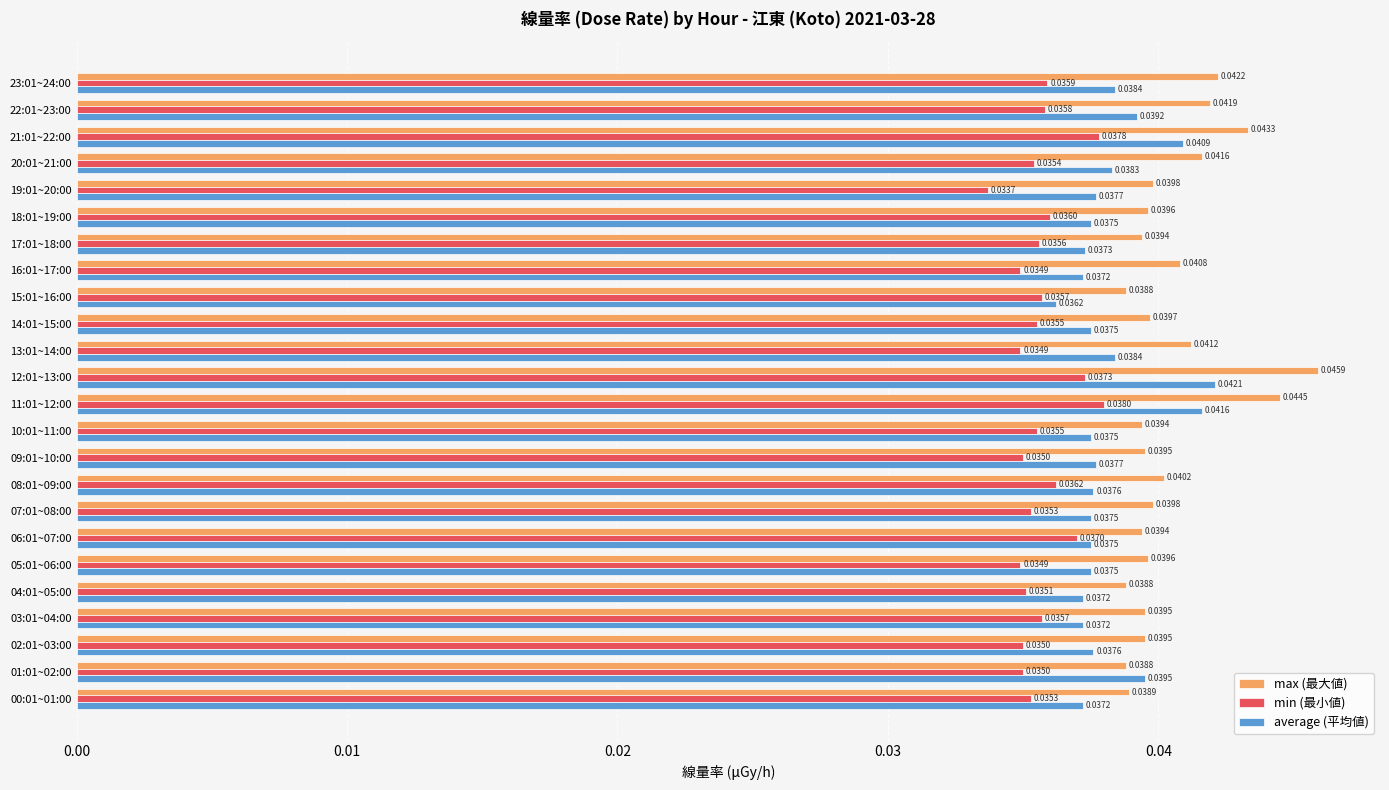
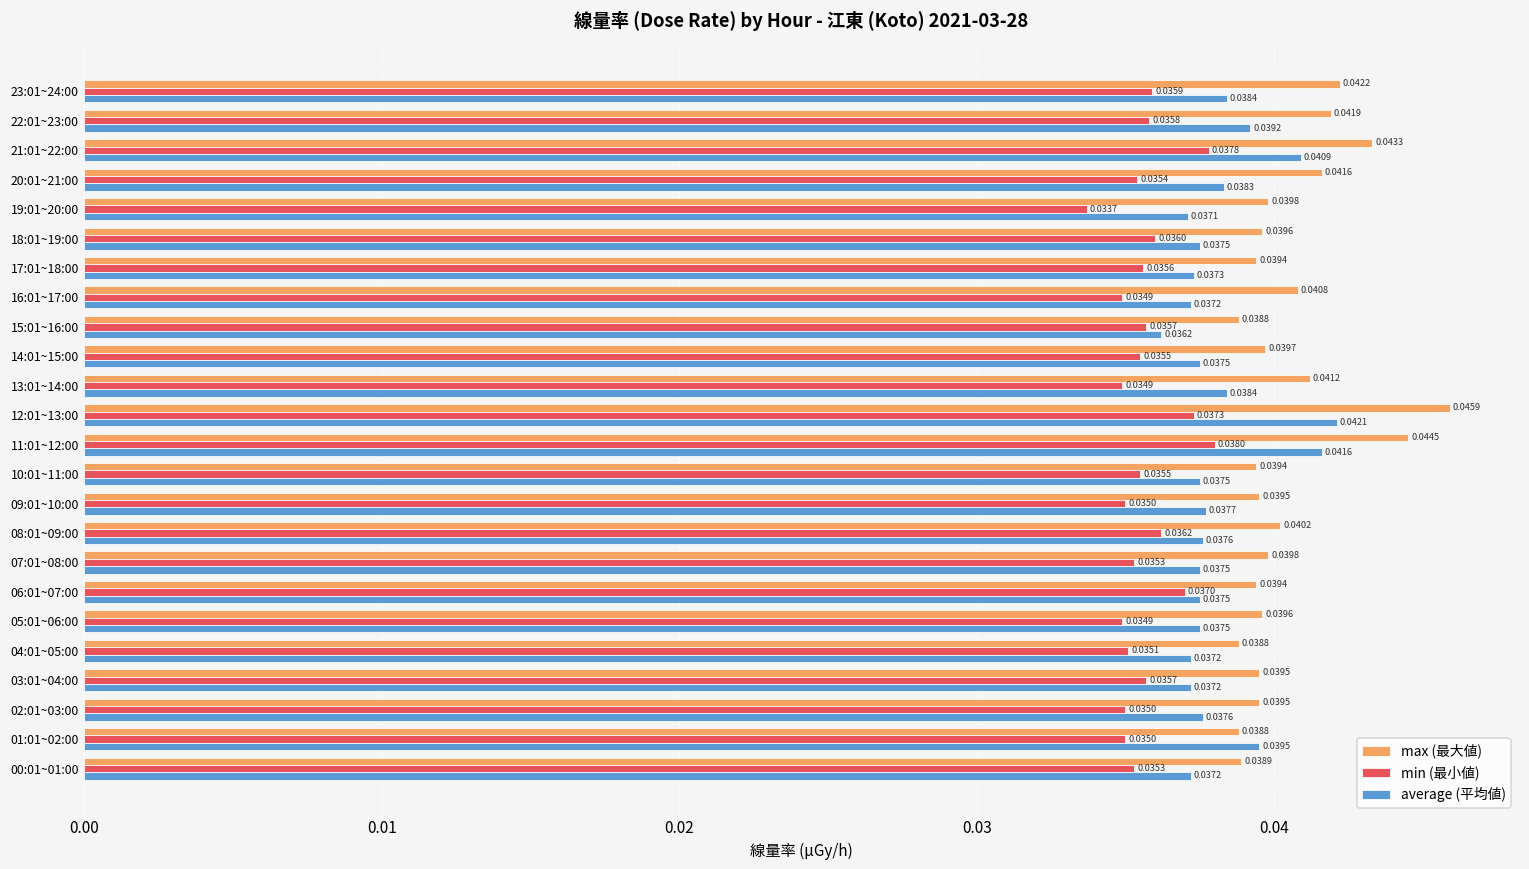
  {
    "max (最大値)": {
      "23:01~24:00": 0.0422,
      "22:01~23:00": 0.0419,
      "21:01~22:00": 0.0433,
      "20:01~21:00": 0.0416,
      "19:01~20:00": 0.0398,
      "18:01~19:00": 0.0396,
      "17:01~18:00": 0.0394,
      "16:01~17:00": 0.0408,
      "15:01~16:00": 0.0388,
      "14:01~15:00": 0.0397,
      "13:01~14:00": 0.0412,
      "12:01~13:00": 0.0459,
      "11:01~12:00": 0.0445,
      "10:01~11:00": 0.0394,
      "09:01~10:00": 0.0395,
      "08:01~09:00": 0.0402,
      "07:01~08:00": 0.0398,
      "06:01~07:00": 0.0394,
      "05:01~06:00": 0.0396,
      "04:01~05:00": 0.0388,
      "03:01~04:00": 0.0395,
      "02:01~03:00": 0.0395,
      "01:01~02:00": 0.0388,
      "00:01~01:00": 0.0389
    },
    "min (最小値)": {
      "23:01~24:00": 0.0359,
      "22:01~23:00": 0.0358,
      "21:01~22:00": 0.0378,
      "20:01~21:00": 0.0354,
      "19:01~20:00": 0.0337,
      "18:01~19:00": 0.0360,
      "17:01~18:00": 0.0356,
      "16:01~17:00": 0.0349,
      "15:01~16:00": 0.0357,
      "14:01~15:00": 0.0355,
      "13:01~14:00": 0.0349,
      "12:01~13:00": 0.0373,
      "11:01~12:00": 0.0380,
      "10:01~11:00": 0.0355,
      "09:01~10:00": 0.0350,
      "08:01~09:00": 0.0362,
      "07:01~08:00": 0.0353,
      "06:01~07:00": 0.0370,
      "05:01~06:00": 0.0349,
      "04:01~05:00": 0.0351,
      "03:01~04:00": 0.0357,
      "02:01~03:00": 0.0350,
      "01:01~02:00": 0.0350,
      "00:01~01:00": 0.0353
    },
    "average (平均値)": {
      "23:01~24:00": 0.0384,
      "22:01~23:00": 0.0392,
      "21:01~22:00": 0.0409,
      "20:01~21:00": 0.0383,
-     "19:01~20:00": 0.0377,
+     "19:01~20:00": 0.0371,
      "18:01~19:00": 0.0375,
      "17:01~18:00": 0.0373,
      "16:01~17:00": 0.0372,
      "15:01~16:00": 0.0362,
      "14:01~15:00": 0.0375,
      "13:01~14:00": 0.0384,
      "12:01~13:00": 0.0421,
      "11:01~12:00": 0.0416,
      "10:01~11:00": 0.0375,
      "09:01~10:00": 0.0377,
      "08:01~09:00": 0.0376,
      "07:01~08:00": 0.0375,
      "06:01~07:00": 0.0375,
      "05:01~06:00": 0.0375,
      "04:01~05:00": 0.0372,
      "03:01~04:00": 0.0372,
      "02:01~03:00": 0.0376,
      "01:01~02:00": 0.0395,
      "00:01~01:00": 0.0372
    }
  }
